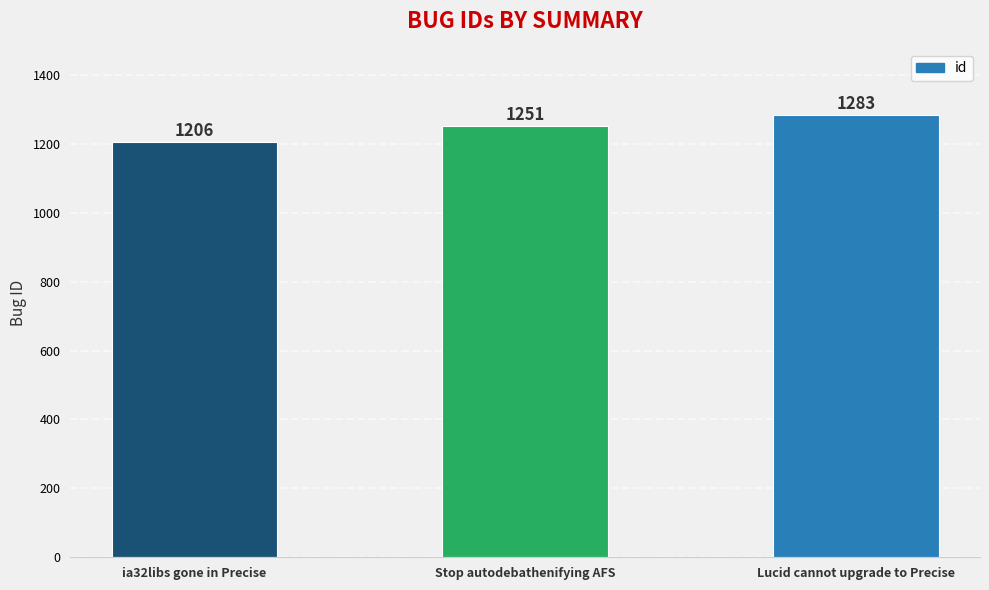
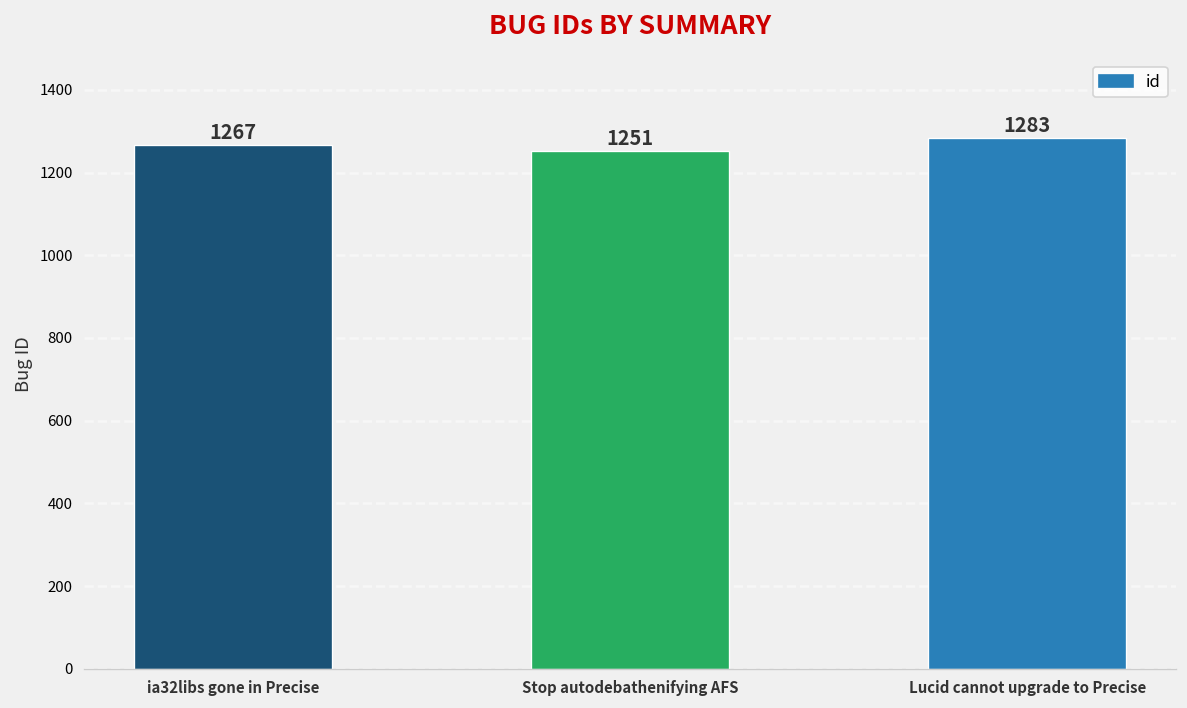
  {
-   "ia32libs gone in Precise": 1206,
+   "ia32libs gone in Precise": 1267,
    "Stop autodebathenifying AFS": 1251,
    "Lucid cannot upgrade to Precise": 1283
  }
